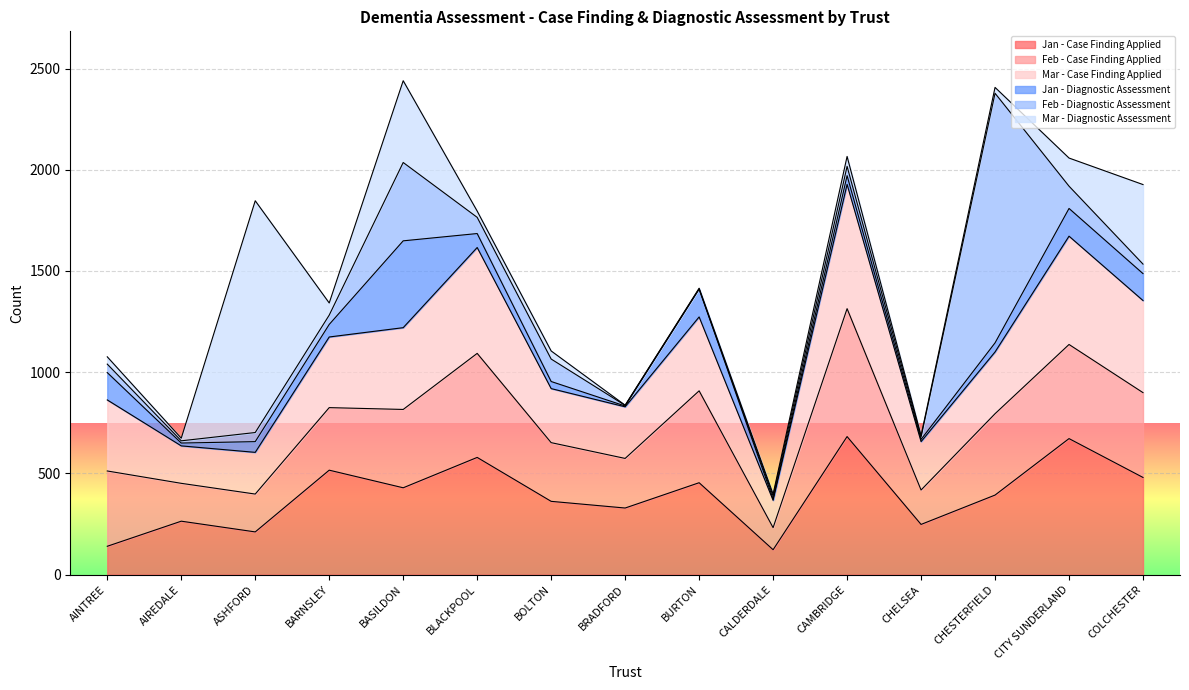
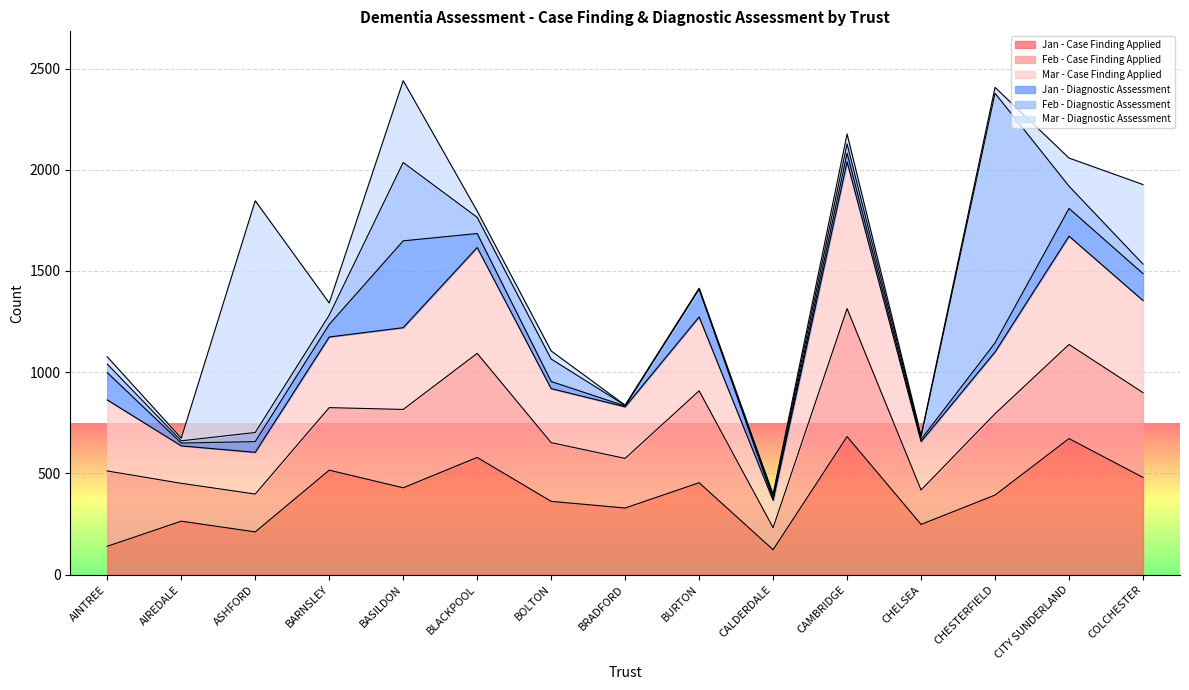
  {
    "Jan - Case Finding Applied": {
      "AINTREE": 140,
      "AIREDALE": 260,
      "ASHFORD": 210,
      "BARNSLEY": 520,
      "BASILDON": 430,
      "BLACKPOOL": 580,
      "BOLTON": 360,
      "BRADFORD": 330,
      "BURTON": 450,
      "CALDERDALE": 120,
      "CAMBRIDGE": 680,
      "CHELSEA": 250,
      "CHESTERFIELD": 390,
      "CITY SUNDERLAND": 670,
      "COLCHESTER": 480
    },
    "Feb - Case Finding Applied": {
      "AINTREE": 370,
      "AIREDALE": 190,
      "ASHFORD": 190,
      "BARNSLEY": 310,
      "BASILDON": 390,
      "BLACKPOOL": 510,
      "BOLTON": 290,
      "BRADFORD": 250,
      "BURTON": 450,
      "CALDERDALE": 110,
      "CAMBRIDGE": 630,
      "CHELSEA": 170,
      "CHESTERFIELD": 400,
      "CITY SUNDERLAND": 470,
      "COLCHESTER": 420
    },
    "Mar - Case Finding Applied": {
      "AINTREE": 350,
      "AIREDALE": 190,
      "ASHFORD": 210,
      "BARNSLEY": 350,
      "BASILDON": 400,
      "BLACKPOOL": 520,
      "BOLTON": 270,
      "BURTON": 370,
-     "CAMBRIDGE": 610,
+     "CAMBRIDGE": 730,
      "CHESTERFIELD": 310,
      "CITY SUNDERLAND": 540,
      "COLCHESTER": 460
    },
    "Jan - Diagnostic Assessment": {
      "AINTREE": 140,
      "ASHFORD": 50,
      "BARNSLEY": 60,
      "BASILDON": 430,
      "BLACKPOOL": 70,
      "BOLTON": 40,
      "CAMBRIDGE": 40,
      "CHESTERFIELD": 50,
      "CITY SUNDERLAND": 140,
      "COLCHESTER": 130
    },
    "Feb - Diagnostic Assessment": {
      "AINTREE": 40,
      "ASHFORD": 50,
      "BARNSLEY": 50,
      "BASILDON": 390,
      "BLACKPOOL": 80,
      "BOLTON": 110,
      "CAMBRIDGE": 50,
      "CHESTERFIELD": 1230,
      "CITY SUNDERLAND": 110,
      "COLCHESTER": 50
    },
    "Mar - Diagnostic Assessment": {
      "AINTREE": 40,
      "AIREDALE": 10,
      "ASHFORD": 1150,
      "BARNSLEY": 60,
      "BASILDON": 400,
      "BLACKPOOL": 30,
      "BOLTON": 40,
      "CAMBRIDGE": 50,
      "CHESTERFIELD": 30,
      "CITY SUNDERLAND": 140,
      "COLCHESTER": 390
    }
  }
